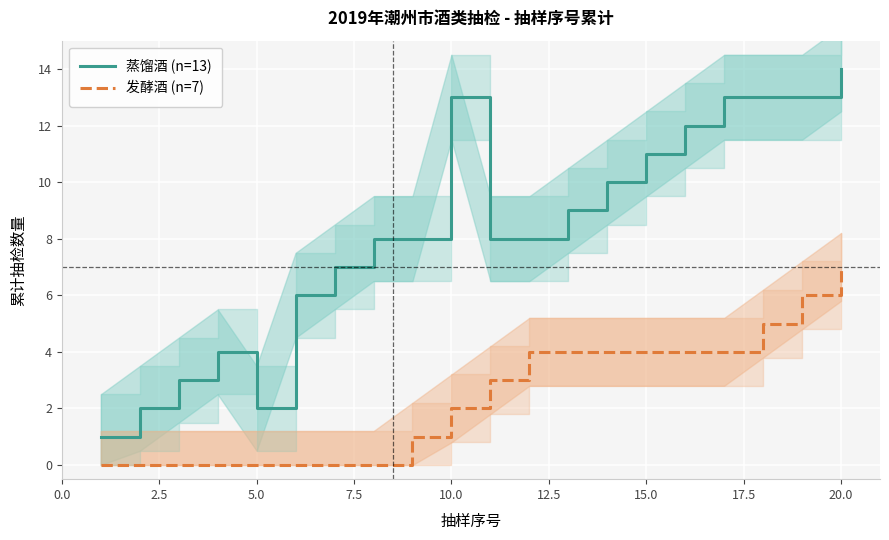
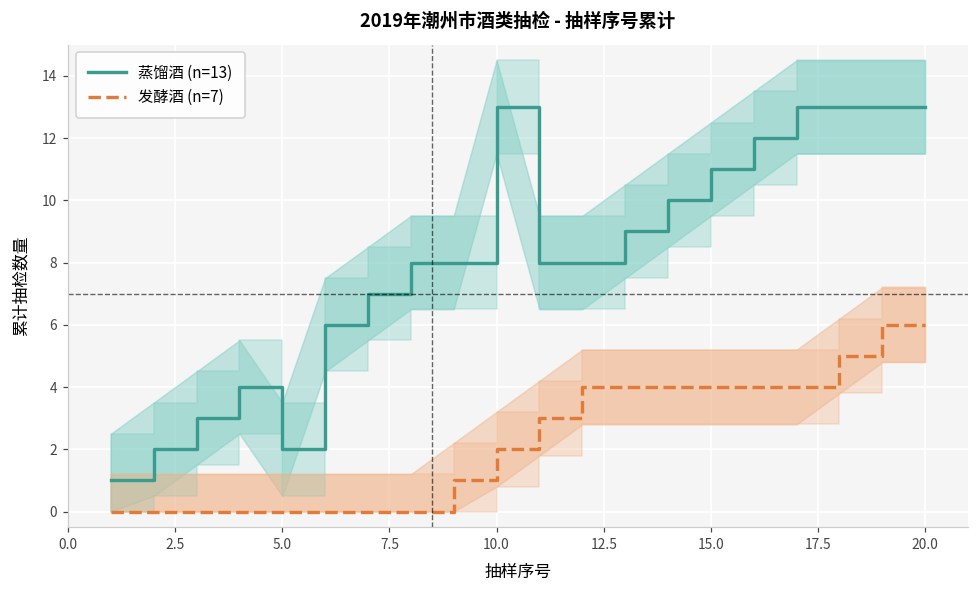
  {
    "蒸馏酒 (n=13)": {
      "5.0": 2,
      "10.0": 13,
      "15.0": 11,
-     "20.0": 14
+     "20.0": 13
    },
    "发酵酒 (n=7)": {
      "5.0": 0,
      "10.0": 2,
      "15.0": 4,
-     "20.0": 7
+     "20.0": 6
    }
  }
